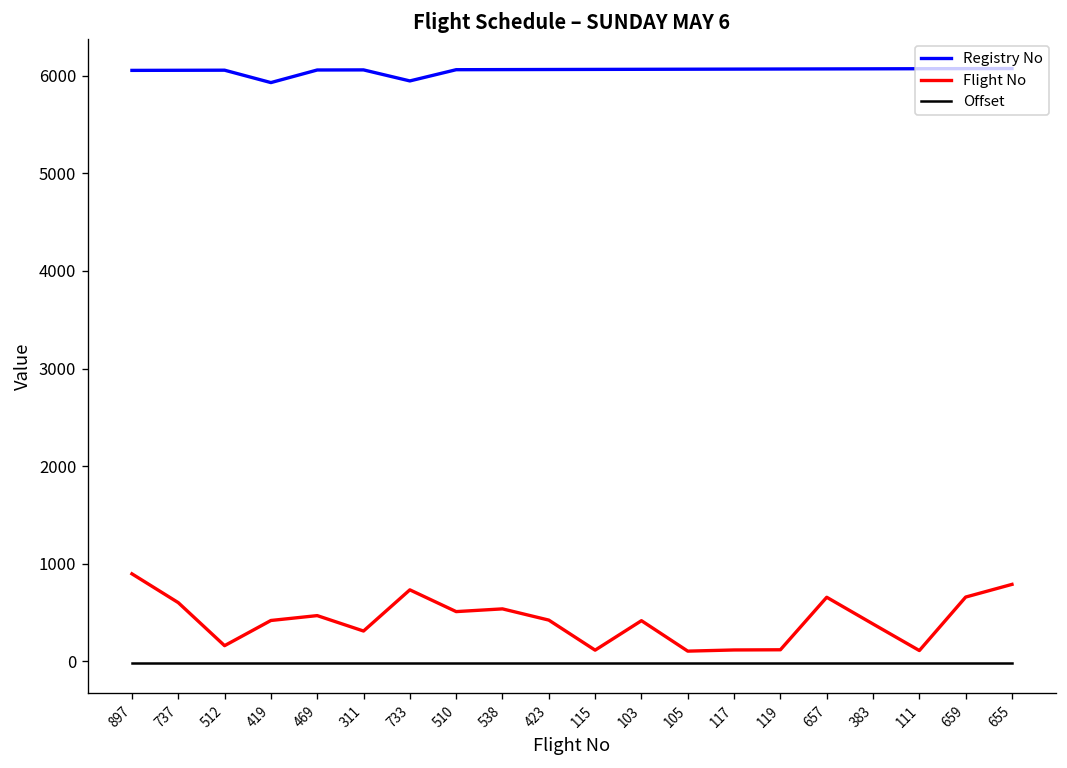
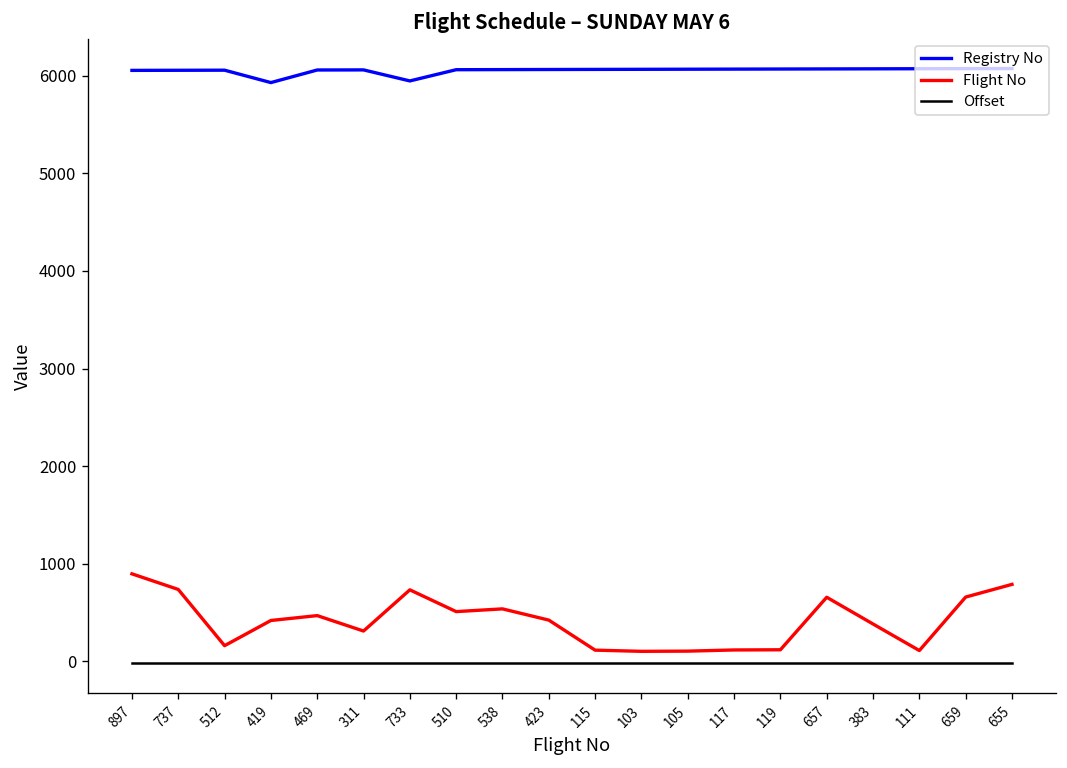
  {
    "Registry No": {
      "897": 6100,
      "737": 6100,
      "512": 6100,
      "419": 5900,
      "469": 6100,
      "311": 6100,
      "733": 5900,
      "510": 6100,
      "538": 6100,
      "423": 6100,
      "115": 6100,
      "103": 6100,
      "105": 6100,
      "117": 6100,
      "119": 6100,
      "657": 6100,
      "383": 6100
    },
    "Flight No": {
      "897": 900,
-     "737": 600,
+     "737": 700,
      "512": 200,
      "419": 400,
      "469": 500,
      "311": 300,
      "733": 700,
      "510": 500,
      "538": 500,
      "423": 400,
      "115": 100,
-     "103": 400,
+     "103": 100,
      "105": 100,
      "117": 100,
      "119": 100,
      "657": 700,
      "383": 400,
      "111": 100,
      "659": 700,
      "655": 800
    },
    "Offset": {
      "897": 0,
      "737": 0,
      "512": 0,
      "419": 0,
      "469": 0,
      "311": 0,
      "733": 0,
      "510": 0,
      "538": 0,
      "423": 0,
      "115": 0,
      "103": 0,
      "105": 0,
      "117": 0,
      "119": 0,
      "657": 0,
      "383": 0,
      "111": 0,
      "659": 0,
      "655": 0
    }
  }
